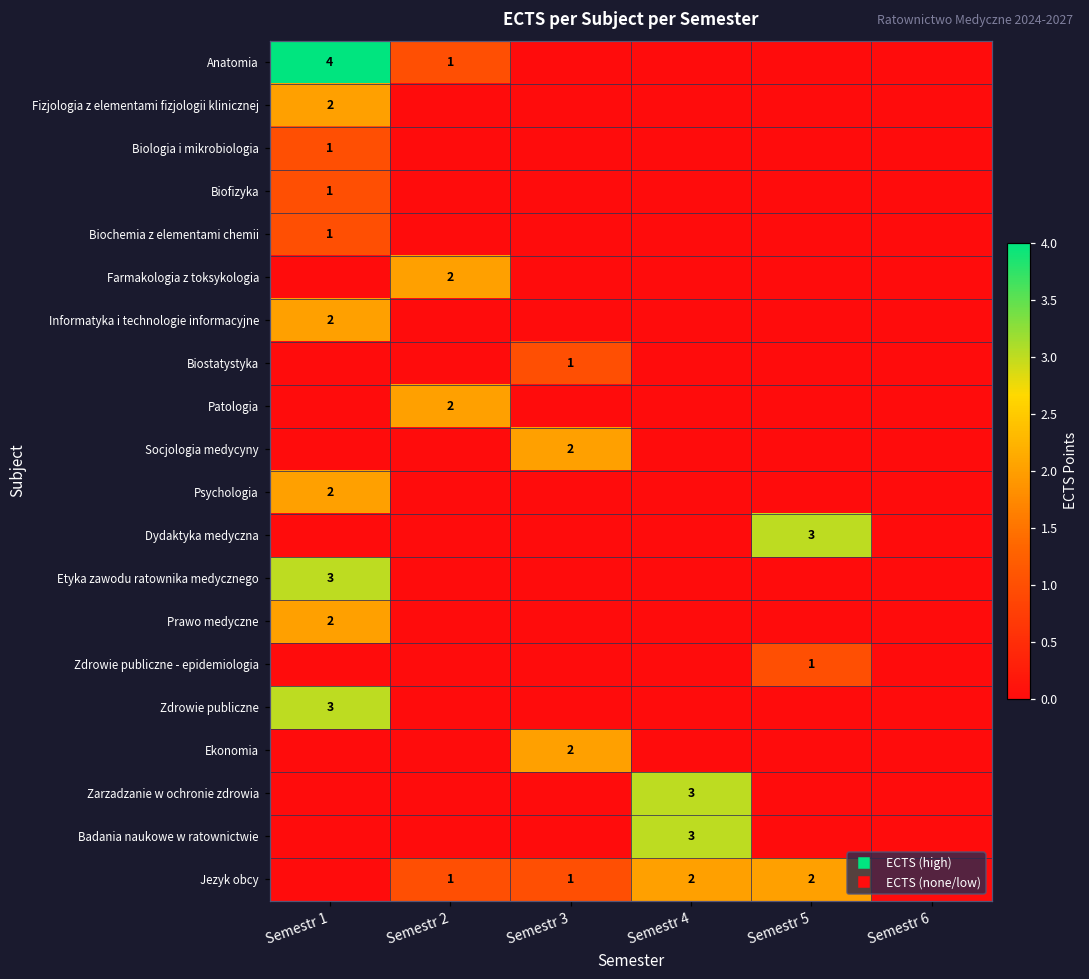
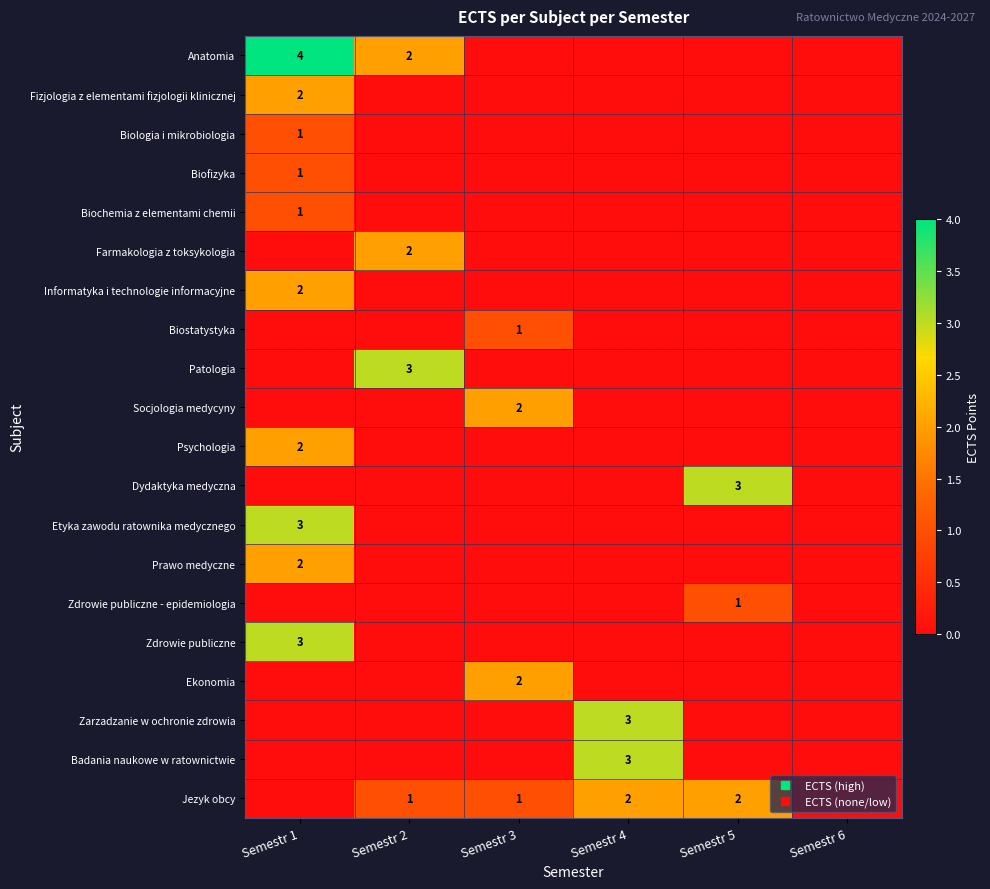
  {
    "Anatomia": {
      "Semestr 1": 4,
-     "Semestr 2": 1
+     "Semestr 2": 2
    },
    "Fizjologia z elementami fizjologii klinicznej": {
      "Semestr 1": 2
    },
    "Biologia i mikrobiologia": {
      "Semestr 1": 1
    },
    "Biofizyka": {
      "Semestr 1": 1
    },
    "Biochemia z elementami chemii": {
      "Semestr 1": 1
    },
    "Farmakologia z toksykologia": {
      "Semestr 2": 2
    },
    "Informatyka i technologie informacyjne": {
      "Semestr 1": 2
    },
    "Biostatystyka": {
      "Semestr 3": 1
    },
    "Patologia": {
-     "Semestr 2": 2
+     "Semestr 2": 3
    },
    "Socjologia medycyny": {
      "Semestr 3": 2
    },
    "Psychologia": {
      "Semestr 1": 2
    },
    "Dydaktyka medyczna": {
      "Semestr 5": 3
    },
    "Etyka zawodu ratownika medycznego": {
      "Semestr 1": 3
    },
    "Prawo medyczne": {
      "Semestr 1": 2
    },
    "Zdrowie publiczne - epidemiologia": {
      "Semestr 5": 1
    },
    "Zdrowie publiczne": {
      "Semestr 1": 3
    },
    "Ekonomia": {
      "Semestr 3": 2
    },
    "Zarzadzanie w ochronie zdrowia": {
      "Semestr 4": 3
    },
    "Badania naukowe w ratownictwie": {
      "Semestr 4": 3
    },
    "Jezyk obcy": {
      "Semestr 2": 1,
      "Semestr 3": 1,
      "Semestr 4": 2,
      "Semestr 5": 2
    }
  }
